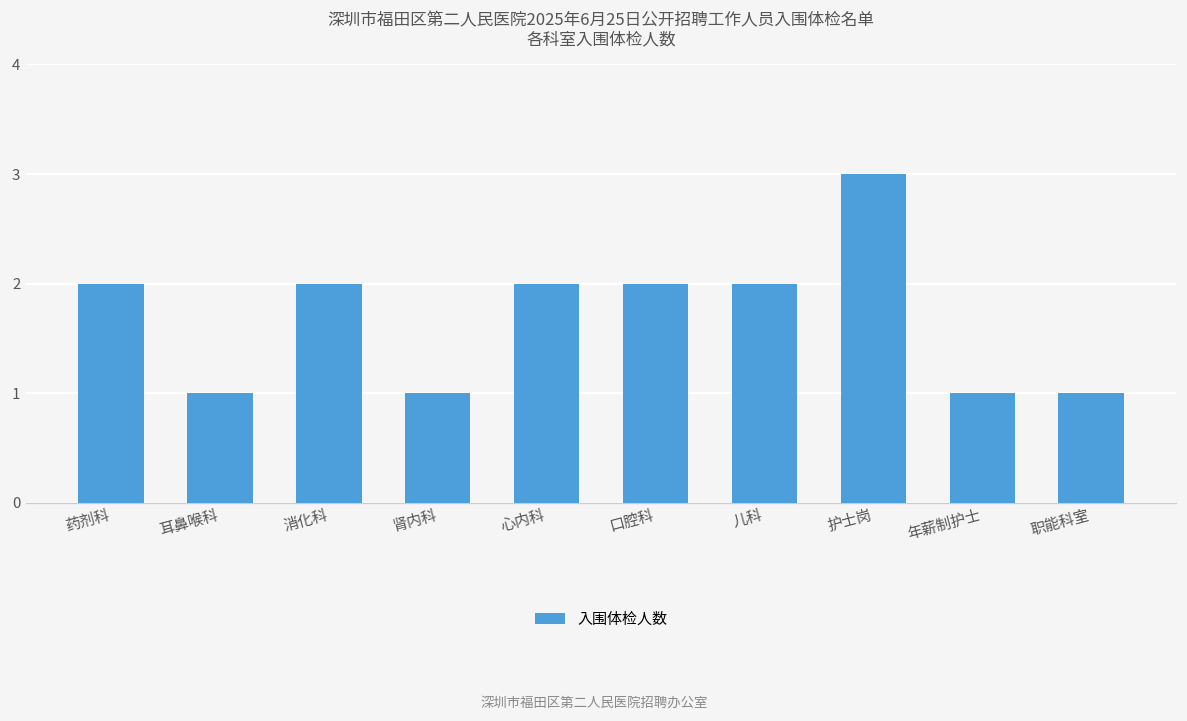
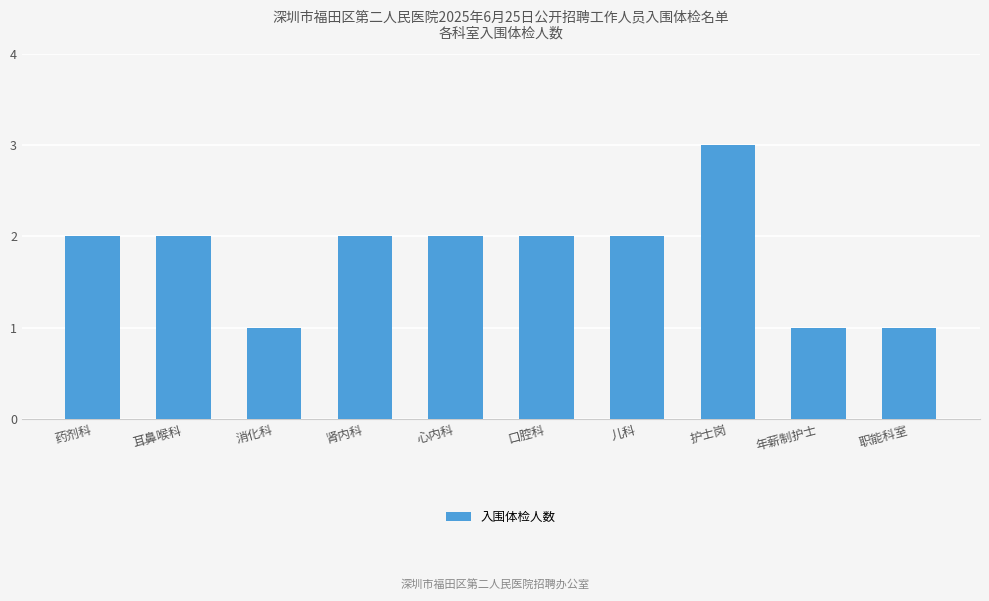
  {
    "药剂科": 2,
-   "耳鼻喉科": 1,
-   "消化科": 2,
-   "肾内科": 1,
+   "耳鼻喉科": 2,
+   "消化科": 1,
+   "肾内科": 2,
    "心内科": 2,
    "口腔科": 2,
    "儿科": 2,
    "护士岗": 3,
    "年薪制护士": 1,
    "职能科室": 1
  }
